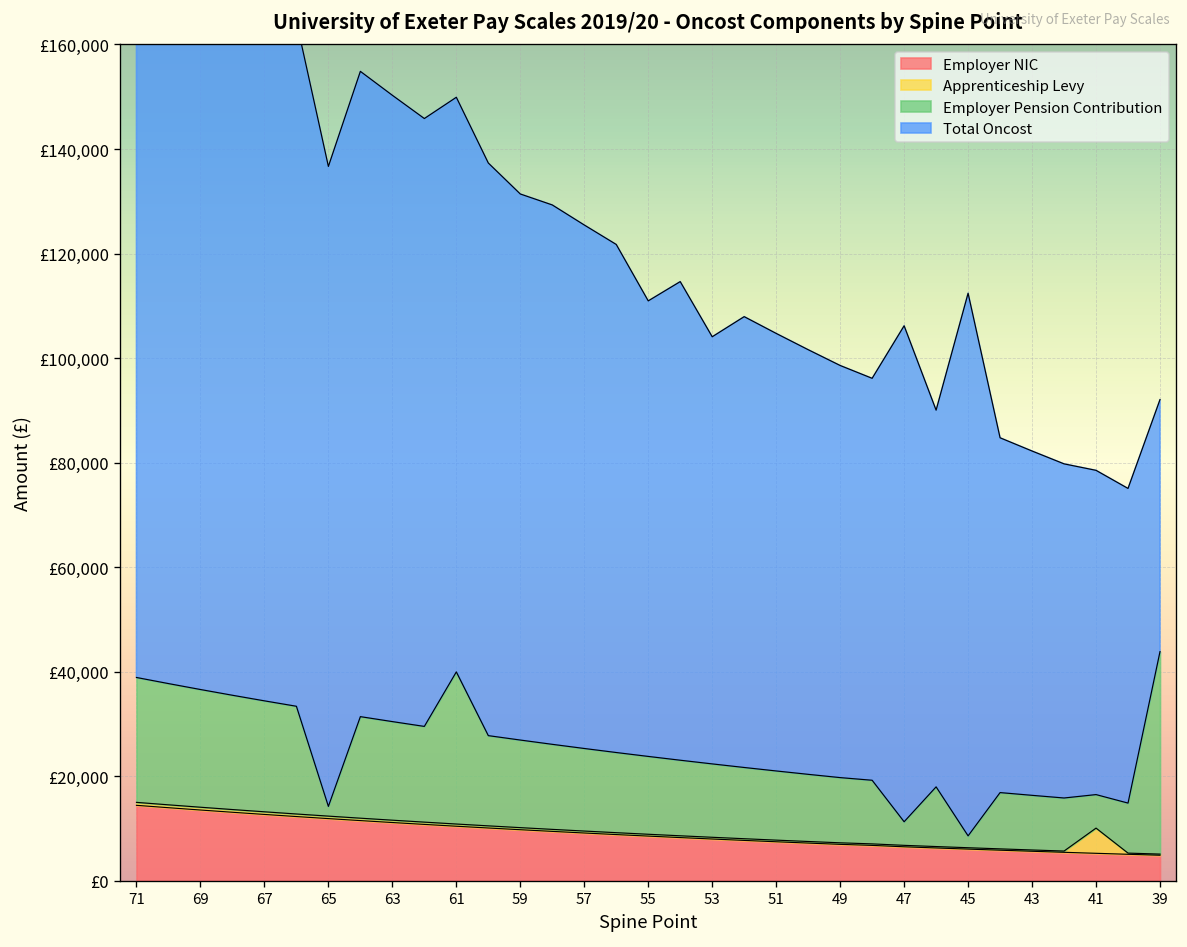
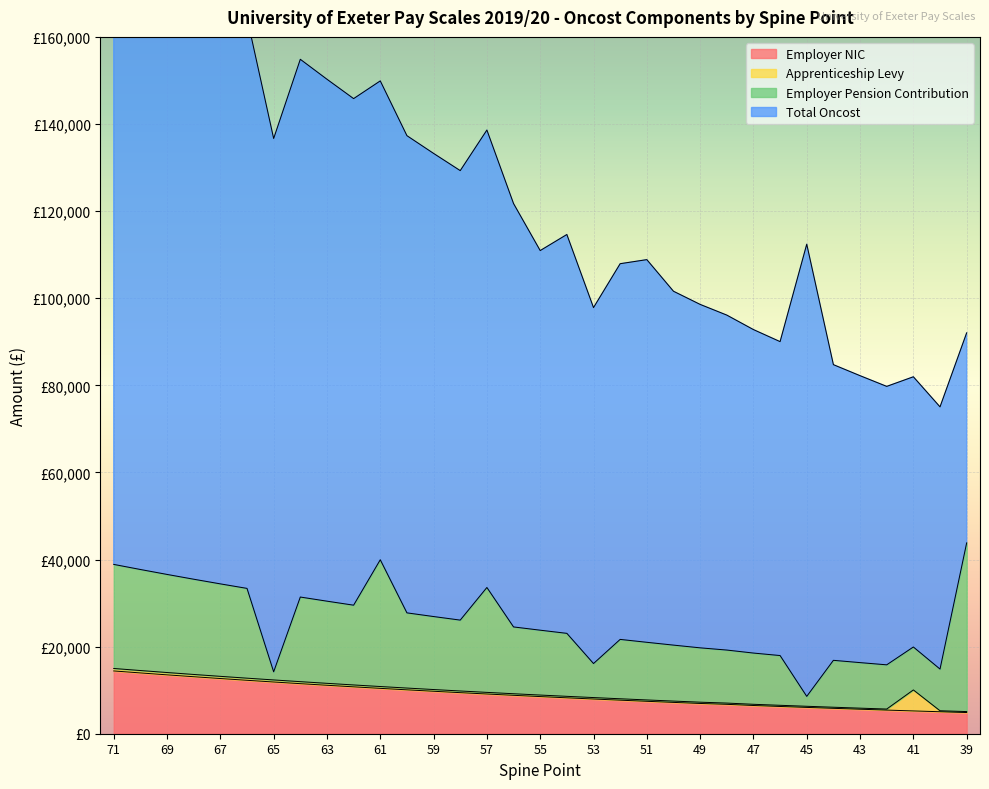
  {
    "Employer NIC": {
      "41": "£5,000"
    },
    "Apprenticeship Levy": {
      "41": "£5,000"
    },
    "Employer Pension Contribution": {
      "71": "£24,000",
      "69": "£23,000",
      "67": "£21,000",
      "65": "£2,000",
      "63": "£19,000",
      "61": "£29,000",
      "59": "£17,000",
-     "57": "£16,000",
+     "57": "£24,000",
      "55": "£15,000",
-     "53": "£14,000",
+     "53": "£8,000",
      "51": "£13,000",
      "49": "£12,000",
-     "47": "£5,000",
+     "47": "£12,000",
      "45": "£2,000",
      "43": "£10,000",
-     "41": "£6,000",
+     "41": "£10,000",
      "39": "£39,000"
    },
    "Total Oncost": {
      "65": "£122,000",
      "63": "£120,000",
      "61": "£110,000",
-     "59": "£104,000",
-     "57": "£100,000",
+     "59": "£106,000",
+     "57": "£105,000",
      "55": "£87,000",
      "53": "£82,000",
-     "51": "£84,000",
+     "51": "£88,000",
      "49": "£79,000",
-     "47": "£95,000",
+     "47": "£74,000",
      "45": "£104,000",
      "43": "£66,000",
      "41": "£62,000",
      "39": "£48,000"
    }
  }
